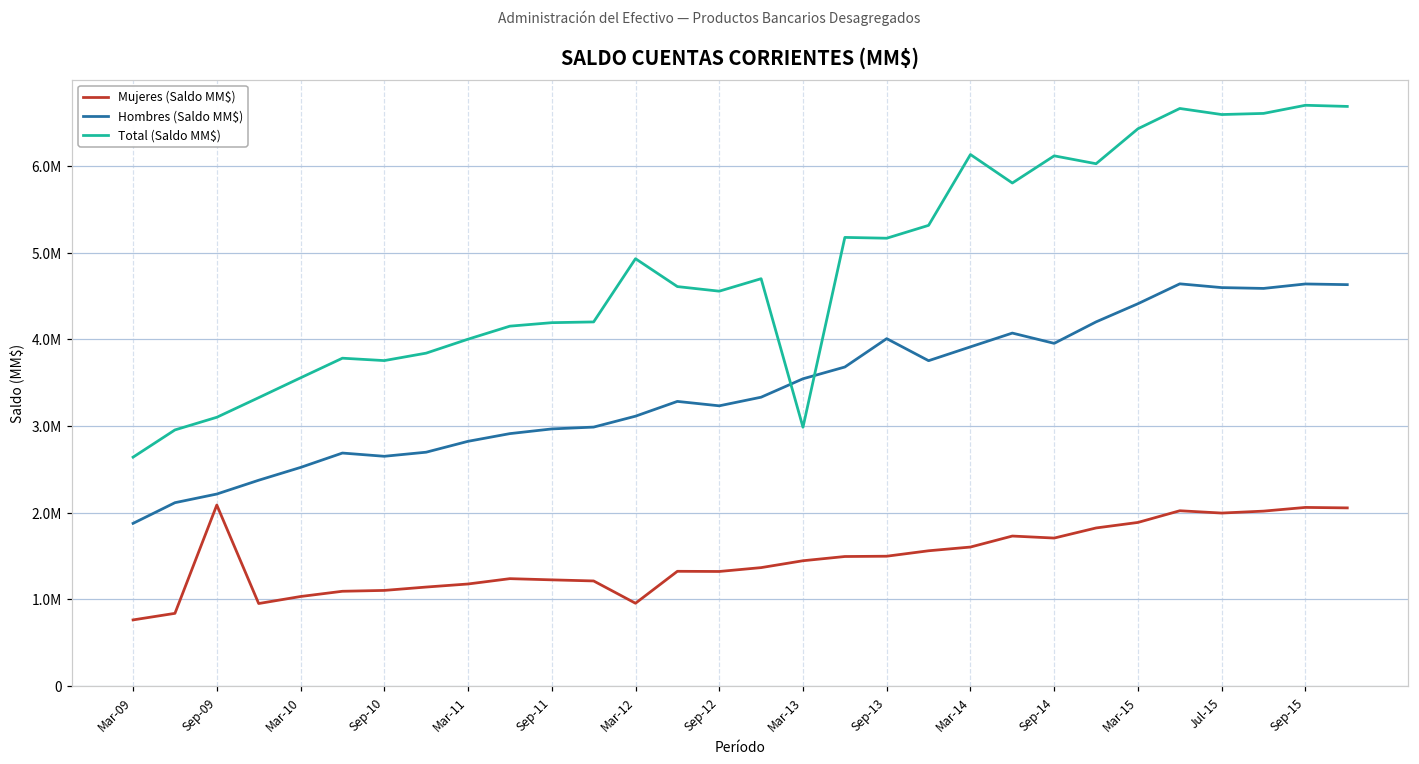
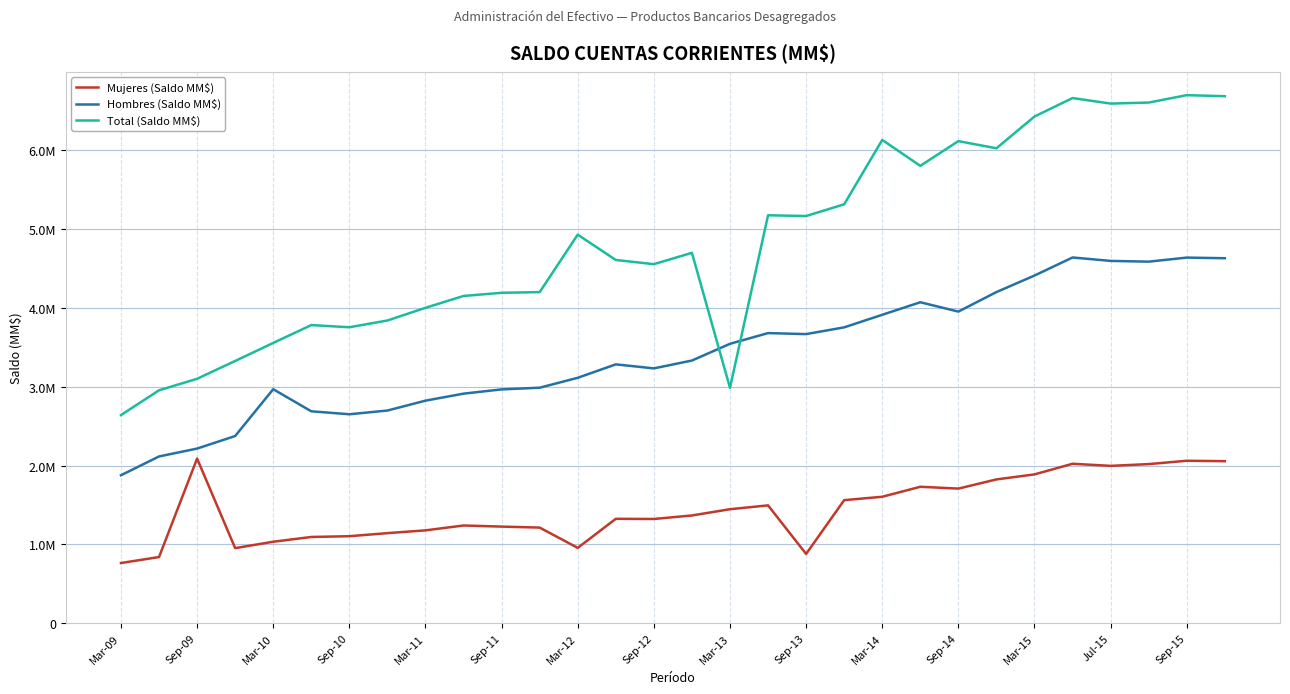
  {
    "Mujeres (Saldo MM$)": {
      "Mar-09": 800000,
      "Sep-09": 2100000,
      "Mar-10": 1000000,
      "Sep-10": 1100000,
      "Mar-11": 1200000,
      "Sep-11": 1200000,
      "Mar-12": 1000000,
      "Sep-12": 1300000,
      "Mar-13": 1400000,
-     "Sep-13": 1500000,
+     "Sep-13": 900000,
      "Mar-14": 1600000,
      "Sep-14": 1700000,
      "Mar-15": 1900000,
      "Jul-15": 2000000,
      "Sep-15": 2100000
    },
    "Hombres (Saldo MM$)": {
      "Mar-09": 1900000,
      "Sep-09": 2200000,
-     "Mar-10": 2500000,
+     "Mar-10": 3000000,
      "Sep-10": 2700000,
      "Mar-11": 2800000,
      "Sep-11": 3000000,
      "Mar-12": 3100000,
      "Sep-12": 3200000,
      "Mar-13": 3500000,
-     "Sep-13": 4000000,
+     "Sep-13": 3700000,
      "Mar-14": 3900000,
      "Sep-14": 4000000,
      "Mar-15": 4400000,
      "Jul-15": 4600000,
      "Sep-15": 4600000
    },
    "Total (Saldo MM$)": {
      "Mar-09": 2600000,
      "Sep-09": 3100000,
      "Mar-10": 3600000,
      "Sep-10": 3800000,
      "Mar-11": 4000000,
      "Sep-11": 4200000,
      "Mar-12": 4900000,
      "Sep-12": 4600000,
      "Mar-13": 3000000,
      "Sep-13": 5200000,
      "Mar-14": 6100000,
      "Sep-14": 6100000,
      "Mar-15": 6400000,
      "Jul-15": 6600000,
      "Sep-15": 6700000
    }
  }
